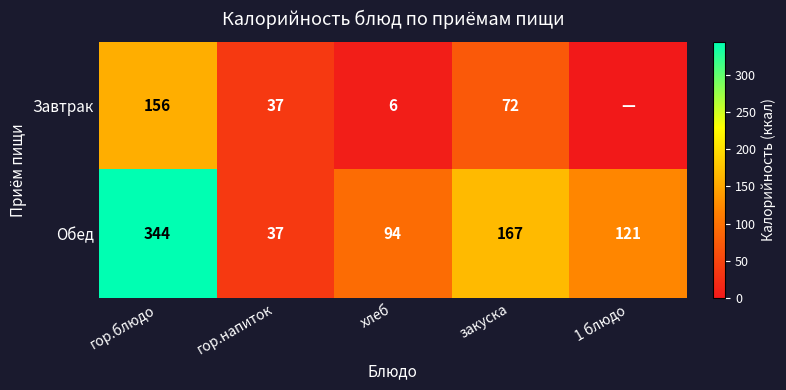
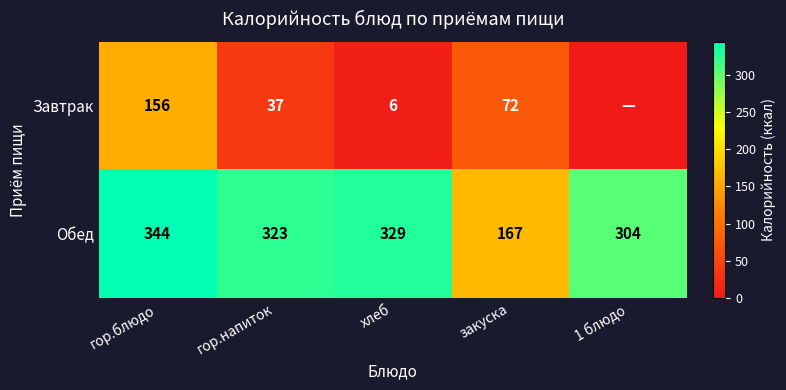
  {
    "Завтрак": {
      "гор.блюдо": 156,
      "гор.напиток": 37,
      "хлеб": 6,
      "закуска": 72
    },
    "Обед": {
      "гор.блюдо": 344,
-     "гор.напиток": 37,
-     "хлеб": 94,
+     "гор.напиток": 323,
+     "хлеб": 329,
      "закуска": 167,
-     "1 блюдо": 121
+     "1 блюдо": 304
    }
  }
